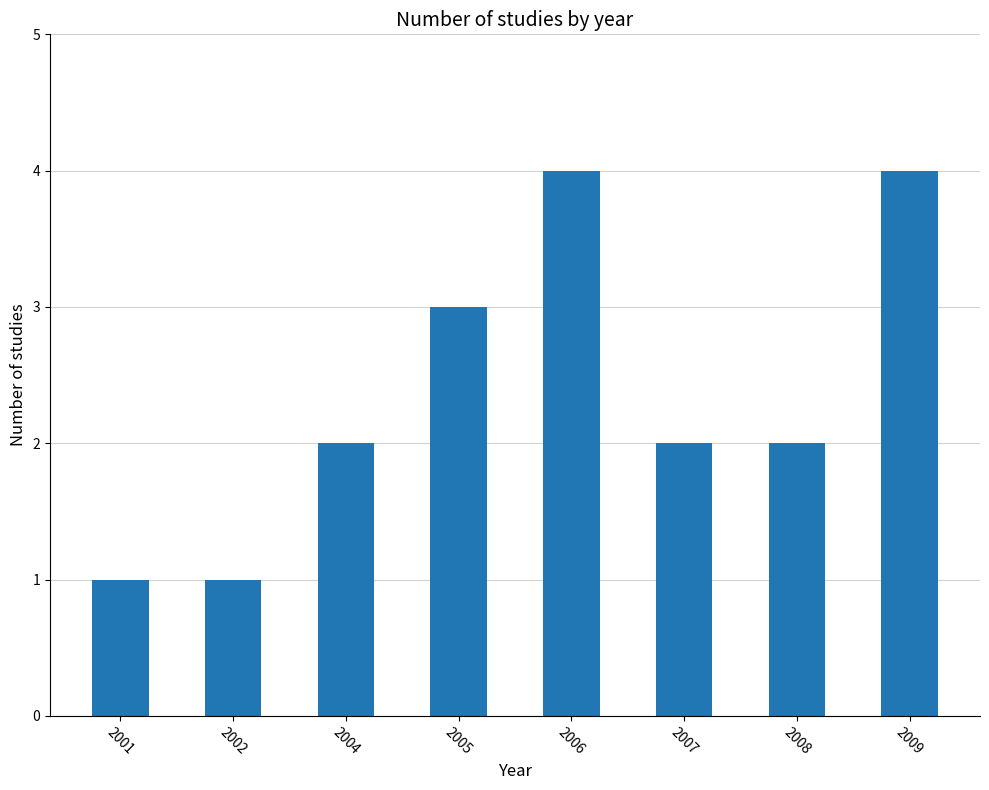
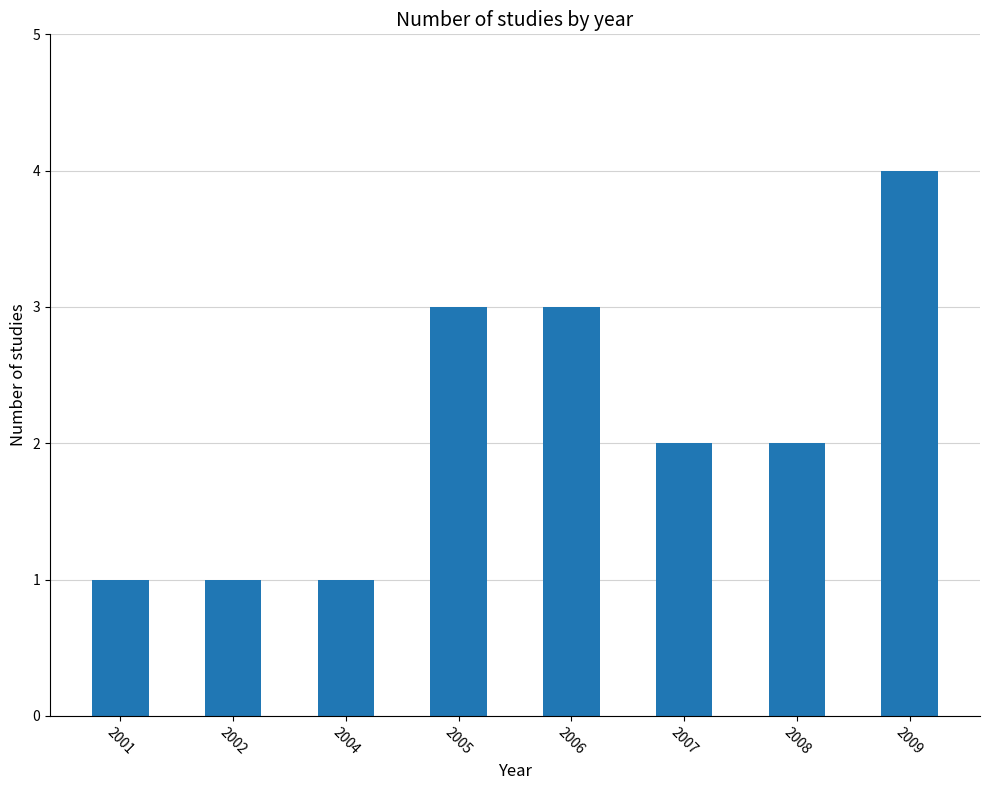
  {
    "2001": 1,
    "2002": 1,
-   "2004": 2,
+   "2004": 1,
    "2005": 3,
-   "2006": 4,
+   "2006": 3,
    "2007": 2,
    "2008": 2,
    "2009": 4
  }
